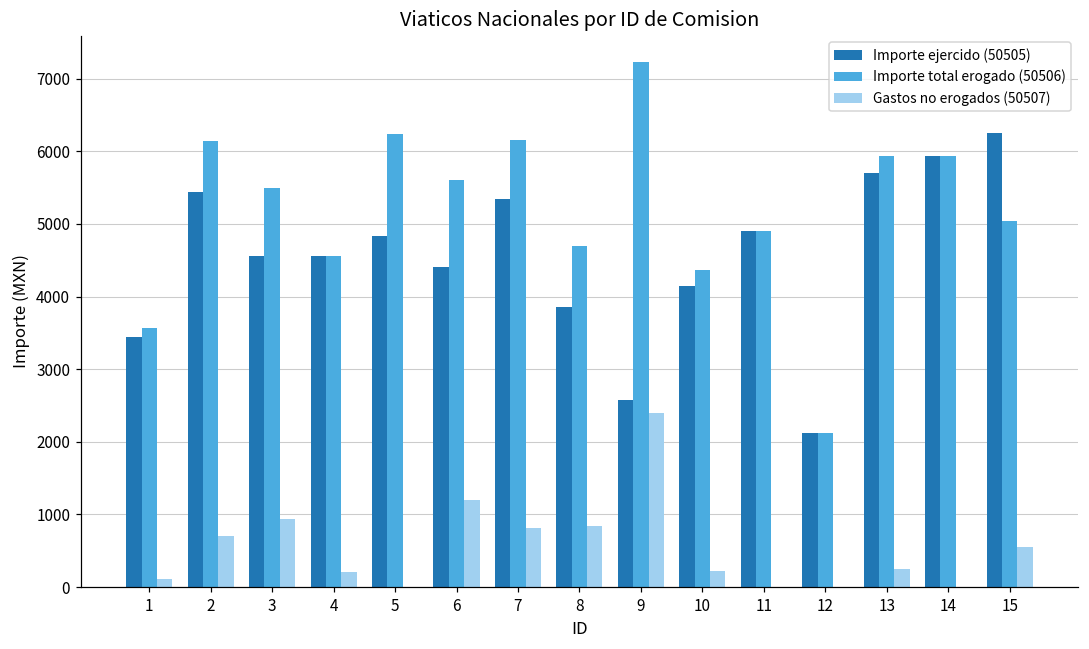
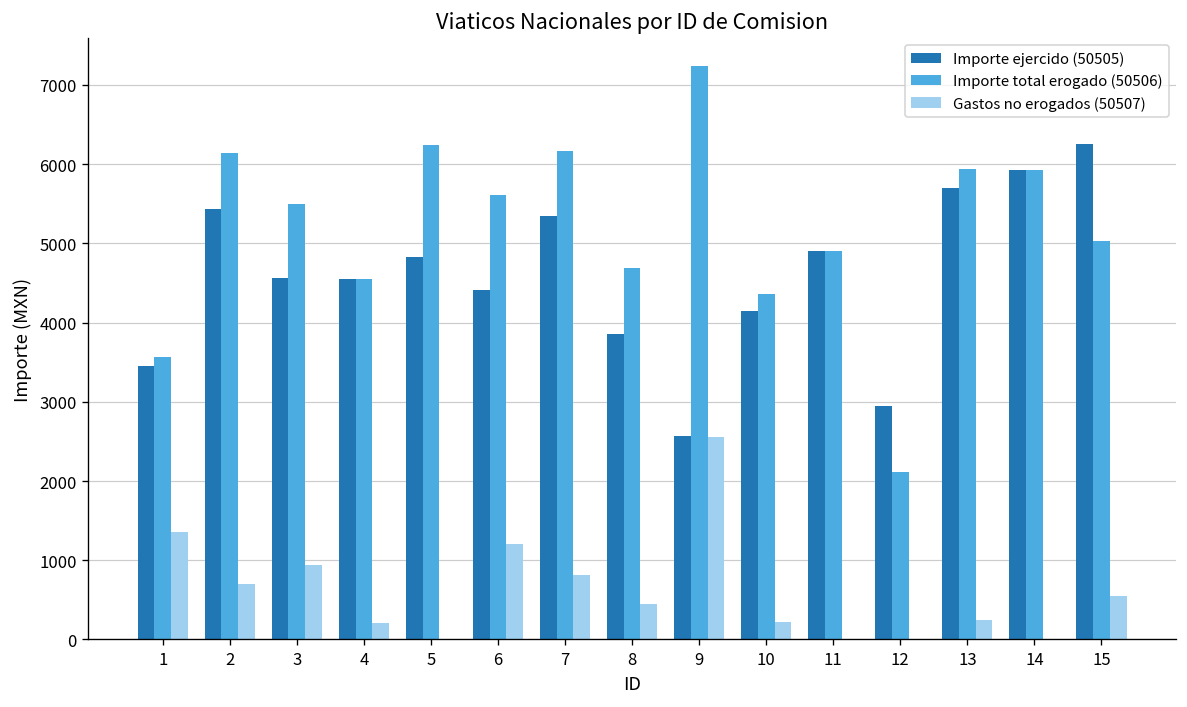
  {
    "Importe ejercido (50505)": {
      "1": 3400,
      "2": 5400,
      "3": 4600,
      "4": 4600,
      "5": 4800,
      "6": 4400,
      "7": 5300,
      "8": 3900,
      "9": 2600,
      "10": 4100,
      "11": 4900,
-     "12": 2100,
+     "12": 2900,
      "13": 5700,
      "14": 5900,
      "15": 6300
    },
    "Importe total erogado (50506)": {
      "1": 3600,
      "2": 6100,
      "3": 5500,
      "4": 4600,
      "5": 6200,
      "6": 5600,
      "7": 6200,
      "8": 4700,
      "9": 7200,
      "10": 4400,
      "11": 4900,
      "12": 2100,
      "13": 5900,
      "14": 5900,
      "15": 5000
    },
    "Gastos no erogados (50507)": {
-     "1": 100,
+     "1": 1400,
      "2": 700,
      "3": 900,
      "4": 200,
      "5": 0,
      "6": 1200,
      "7": 800,
-     "8": 800,
-     "9": 2400,
+     "8": 400,
+     "9": 2600,
      "10": 200,
      "11": 0,
      "12": 0,
      "13": 200,
      "14": 0,
      "15": 600
    }
  }
